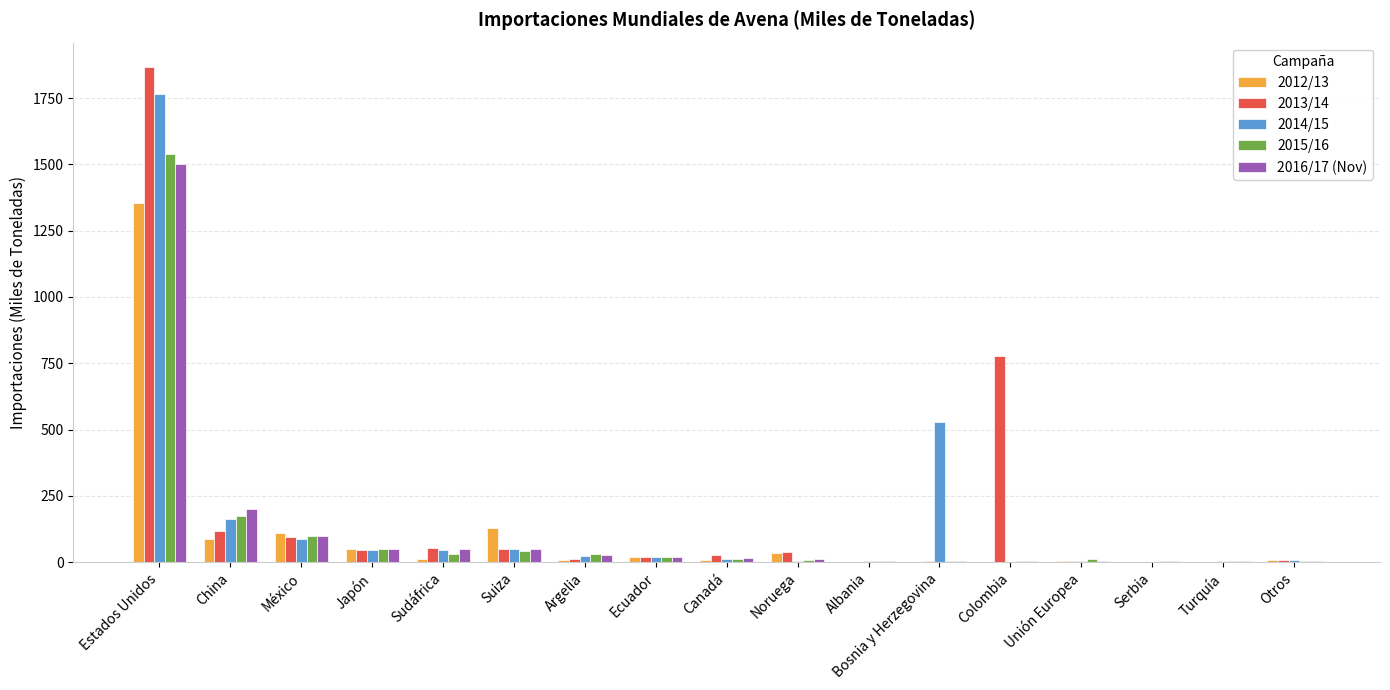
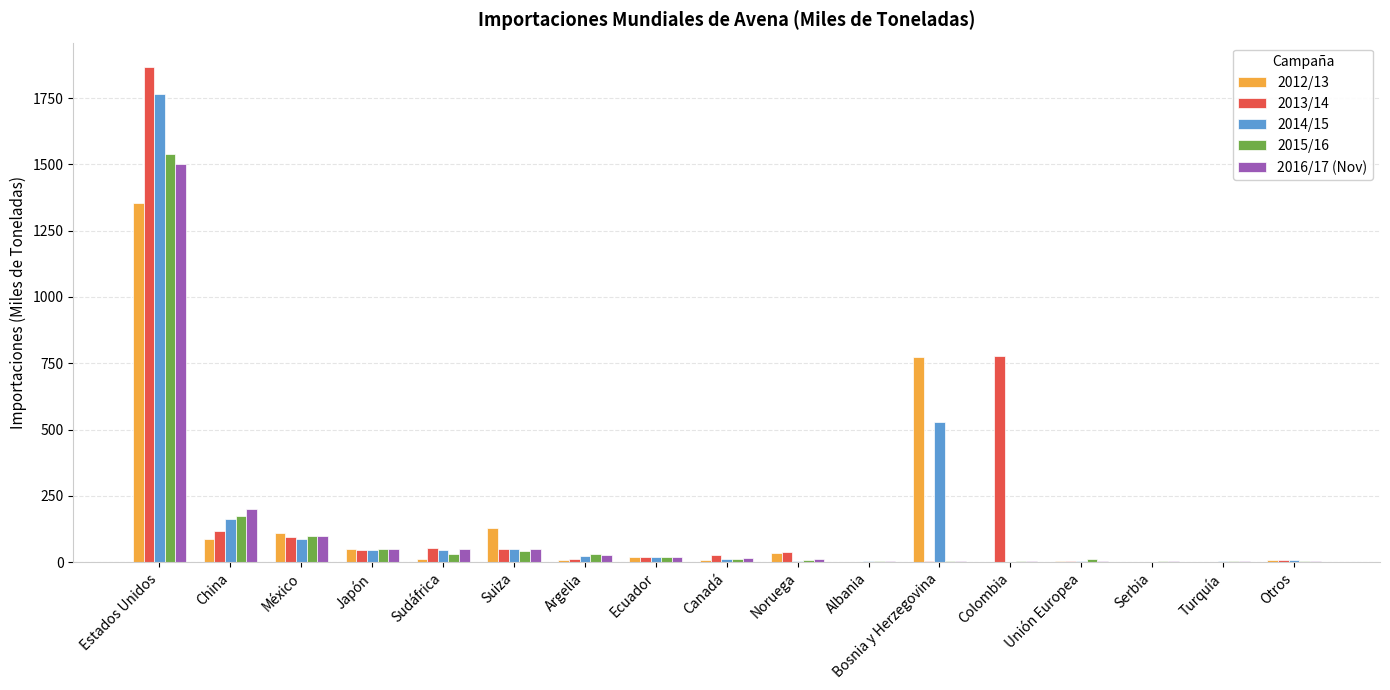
  {
    "2012/13": {
      "Estados Unidos": 1360,
      "China": 90,
      "México": 110,
      "Japón": 50,
      "Sudáfrica": 10,
      "Suiza": 130,
      "Ecuador": 20,
      "Noruega": 40,
      "Albania": 0,
-     "Bosnia y Herzegovina": 0,
+     "Bosnia y Herzegovina": 770,
      "Turquía": 0
    },
    "2013/14": {
      "Estados Unidos": 1870,
      "China": 120,
      "México": 90,
      "Japón": 50,
      "Sudáfrica": 50,
      "Suiza": 50,
      "Argelia": 10,
      "Ecuador": 20,
      "Canadá": 30,
      "Noruega": 40,
      "Albania": 0,
      "Colombia": 780,
      "Turquía": 0
    },
    "2014/15": {
      "Estados Unidos": 1770,
      "China": 160,
      "México": 90,
      "Japón": 50,
      "Sudáfrica": 50,
      "Suiza": 50,
      "Argelia": 20,
      "Ecuador": 20,
      "Canadá": 10,
      "Bosnia y Herzegovina": 530
    },
    "2015/16": {
      "Estados Unidos": 1540,
      "China": 170,
      "México": 100,
      "Japón": 50,
      "Sudáfrica": 30,
      "Suiza": 40,
      "Argelia": 30,
      "Ecuador": 20,
      "Canadá": 10,
      "Unión Europea": 10
    },
    "2016/17 (Nov)": {
      "Estados Unidos": 1500,
      "China": 200,
      "México": 100,
      "Japón": 50,
      "Sudáfrica": 50,
      "Suiza": 50,
      "Argelia": 30,
      "Ecuador": 20,
      "Canadá": 20,
      "Noruega": 10
    }
  }
